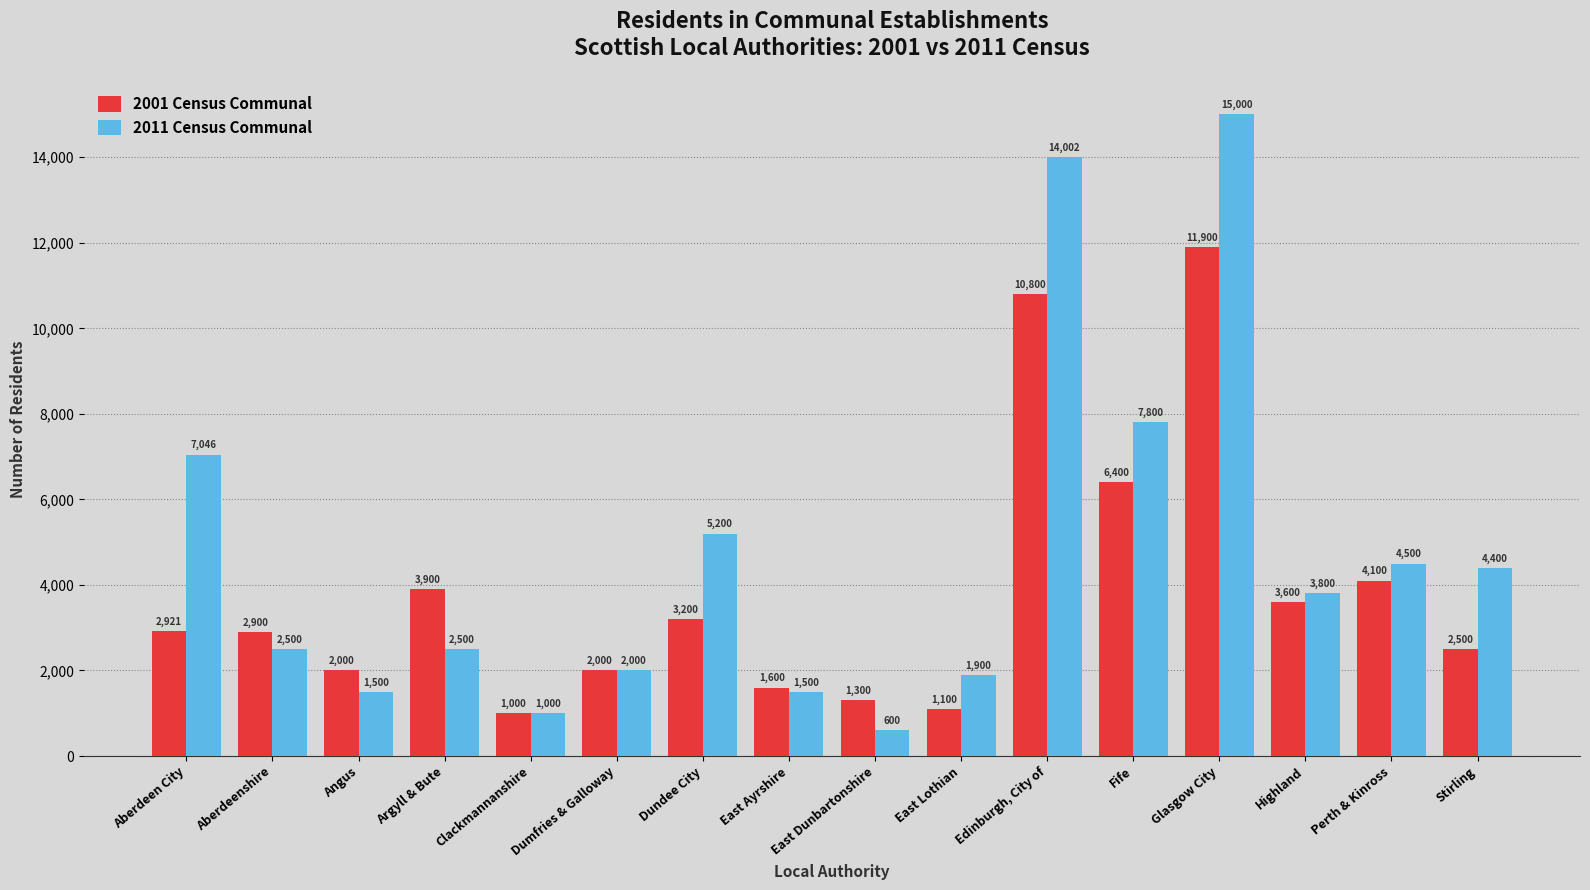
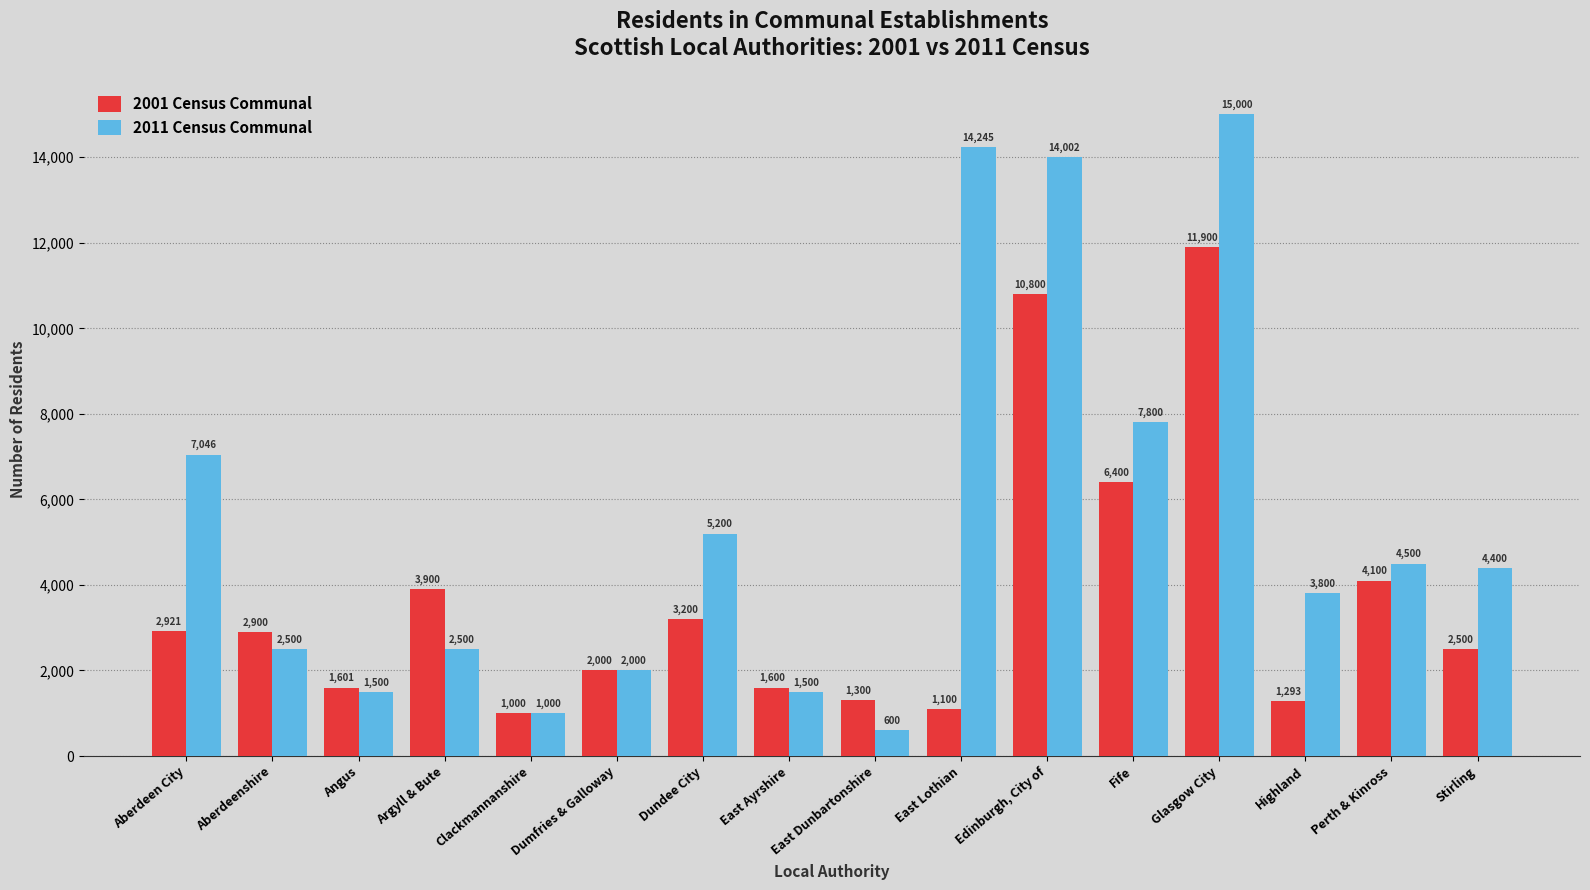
  {
    "2001 Census Communal": {
      "Aberdeen City": "2,921",
      "Aberdeenshire": "2,900",
-     "Angus": "2,000",
+     "Angus": "1,601",
      "Argyll & Bute": "3,900",
      "Clackmannanshire": "1,000",
      "Dumfries & Galloway": "2,000",
      "Dundee City": "3,200",
      "East Ayrshire": "1,600",
      "East Dunbartonshire": "1,300",
      "East Lothian": "1,100",
      "Edinburgh, City of": "10,800",
      "Fife": "6,400",
      "Glasgow City": "11,900",
-     "Highland": "3,600",
+     "Highland": "1,293",
      "Perth & Kinross": "4,100",
      "Stirling": "2,500"
    },
    "2011 Census Communal": {
      "Aberdeen City": "7,046",
      "Aberdeenshire": "2,500",
      "Angus": "1,500",
      "Argyll & Bute": "2,500",
      "Clackmannanshire": "1,000",
      "Dumfries & Galloway": "2,000",
      "Dundee City": "5,200",
      "East Ayrshire": "1,500",
      "East Dunbartonshire": "600",
-     "East Lothian": "1,900",
+     "East Lothian": "14,245",
      "Edinburgh, City of": "14,002",
      "Fife": "7,800",
      "Glasgow City": "15,000",
      "Highland": "3,800",
      "Perth & Kinross": "4,500",
      "Stirling": "4,400"
    }
  }
